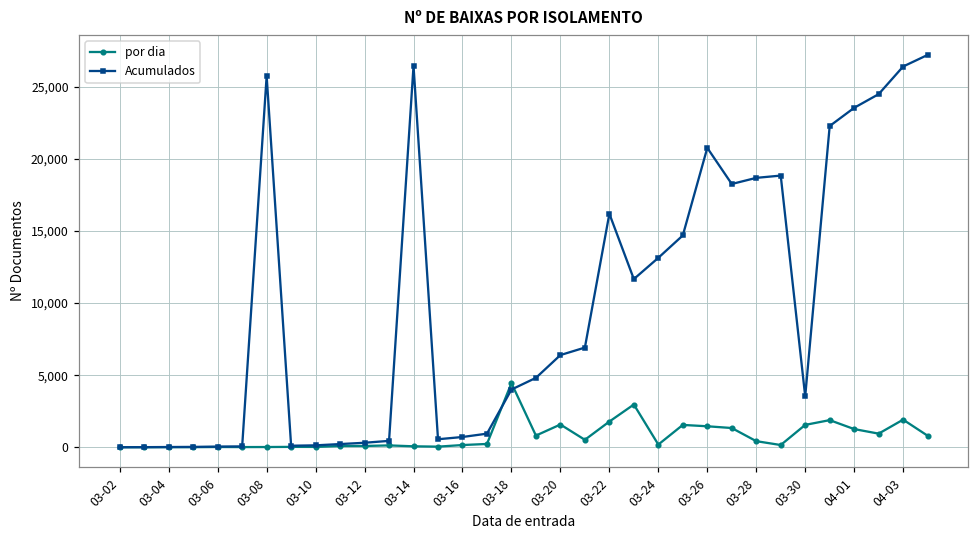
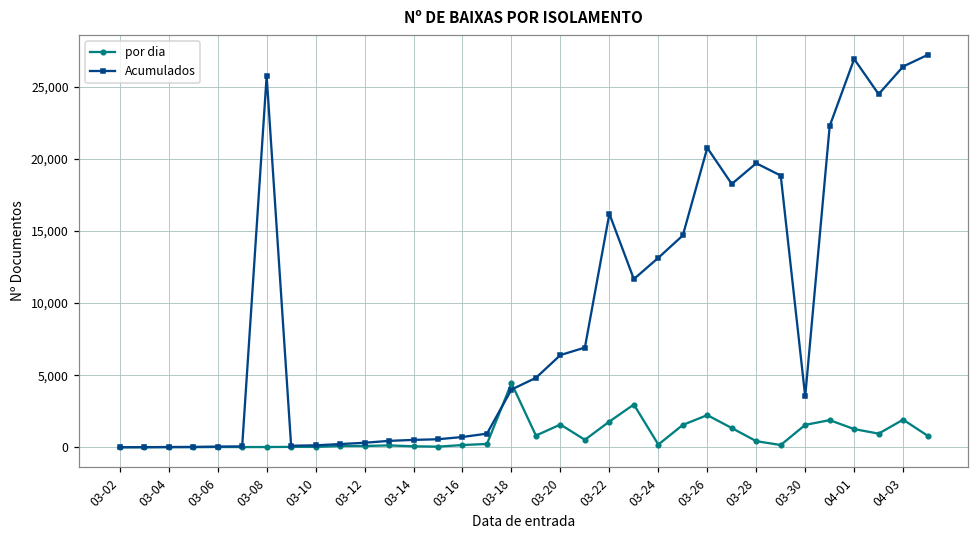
  {
    "por dia": {
      "03-08": "0",
      "03-12": "100",
      "03-14": "100",
      "03-16": "200",
      "03-18": "4,400",
      "03-20": "1,600",
      "03-22": "1,800",
      "03-24": "200",
-     "03-26": "1,500",
+     "03-26": "2,200",
      "03-28": "400",
      "03-30": "1,600",
      "04-01": "1,300",
      "04-03": "1,900"
    },
    "Acumulados": {
      "03-08": "25,700",
      "03-12": "300",
-     "03-14": "26,400",
+     "03-14": "500",
      "03-16": "700",
      "03-18": "4,000",
      "03-20": "6,400",
      "03-22": "16,200",
      "03-24": "13,100",
      "03-26": "20,800",
-     "03-28": "18,700",
+     "03-28": "19,700",
      "03-30": "3,500",
-     "04-01": "23,500",
+     "04-01": "26,900",
      "04-03": "26,400"
    }
  }
